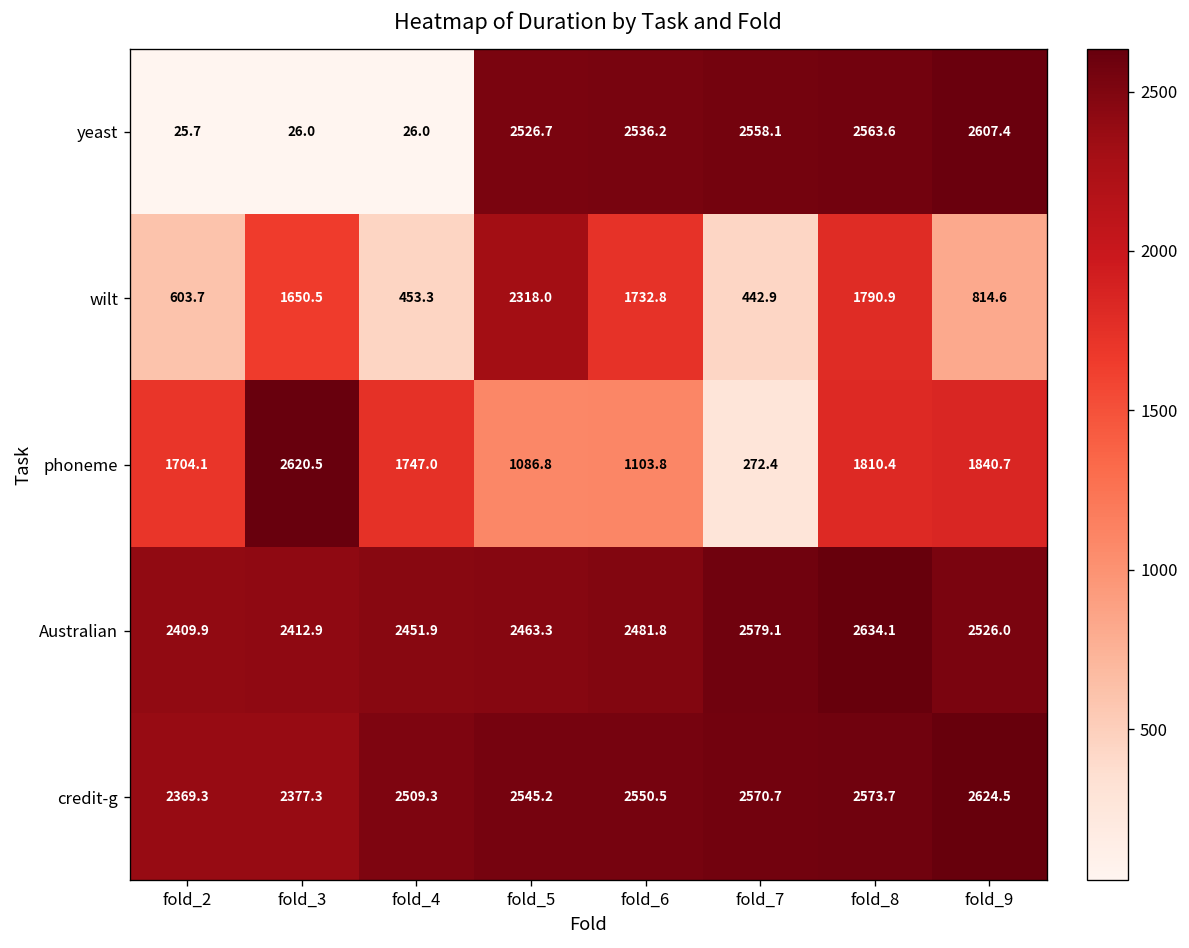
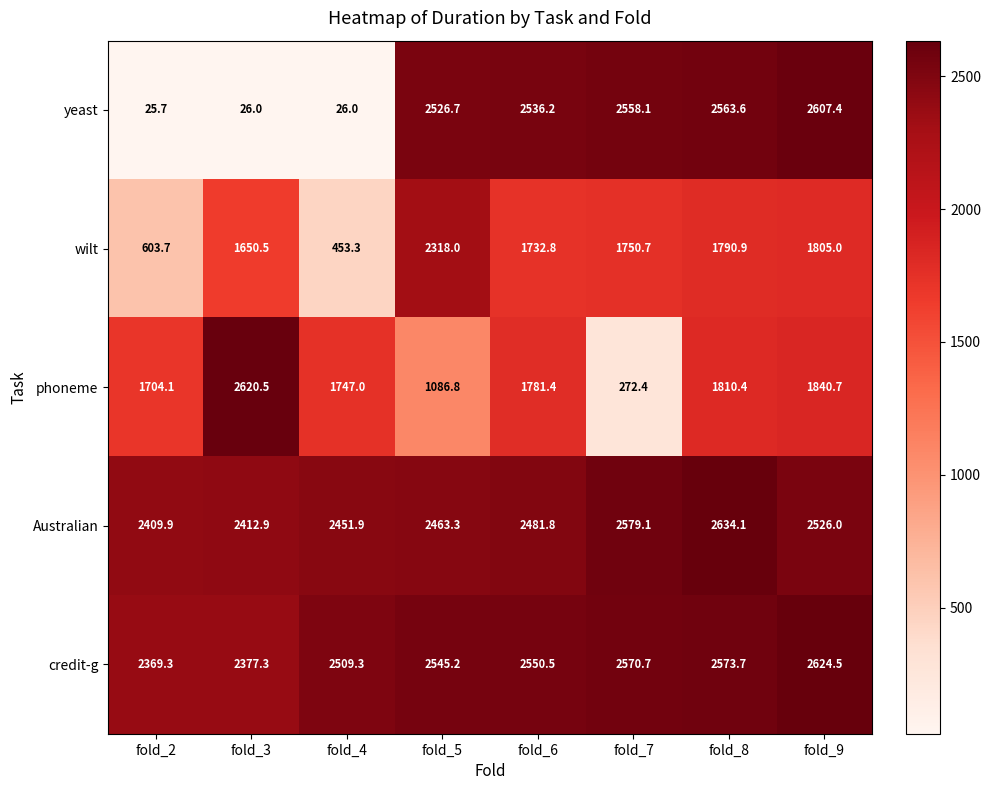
  {
    "yeast": {
      "fold_2": 25.7,
      "fold_3": 26.0,
      "fold_4": 26.0,
      "fold_5": 2526.7,
      "fold_6": 2536.2,
      "fold_7": 2558.1,
      "fold_8": 2563.6,
      "fold_9": 2607.4
    },
    "wilt": {
      "fold_2": 603.7,
      "fold_3": 1650.5,
      "fold_4": 453.3,
      "fold_5": 2318.0,
      "fold_6": 1732.8,
-     "fold_7": 442.9,
+     "fold_7": 1750.7,
      "fold_8": 1790.9,
-     "fold_9": 814.6
+     "fold_9": 1805.0
    },
    "phoneme": {
      "fold_2": 1704.1,
      "fold_3": 2620.5,
      "fold_4": 1747.0,
      "fold_5": 1086.8,
-     "fold_6": 1103.8,
+     "fold_6": 1781.4,
      "fold_7": 272.4,
      "fold_8": 1810.4,
      "fold_9": 1840.7
    },
    "Australian": {
      "fold_2": 2409.9,
      "fold_3": 2412.9,
      "fold_4": 2451.9,
      "fold_5": 2463.3,
      "fold_6": 2481.8,
      "fold_7": 2579.1,
      "fold_8": 2634.1,
      "fold_9": 2526.0
    },
    "credit-g": {
      "fold_2": 2369.3,
      "fold_3": 2377.3,
      "fold_4": 2509.3,
      "fold_5": 2545.2,
      "fold_6": 2550.5,
      "fold_7": 2570.7,
      "fold_8": 2573.7,
      "fold_9": 2624.5
    }
  }
